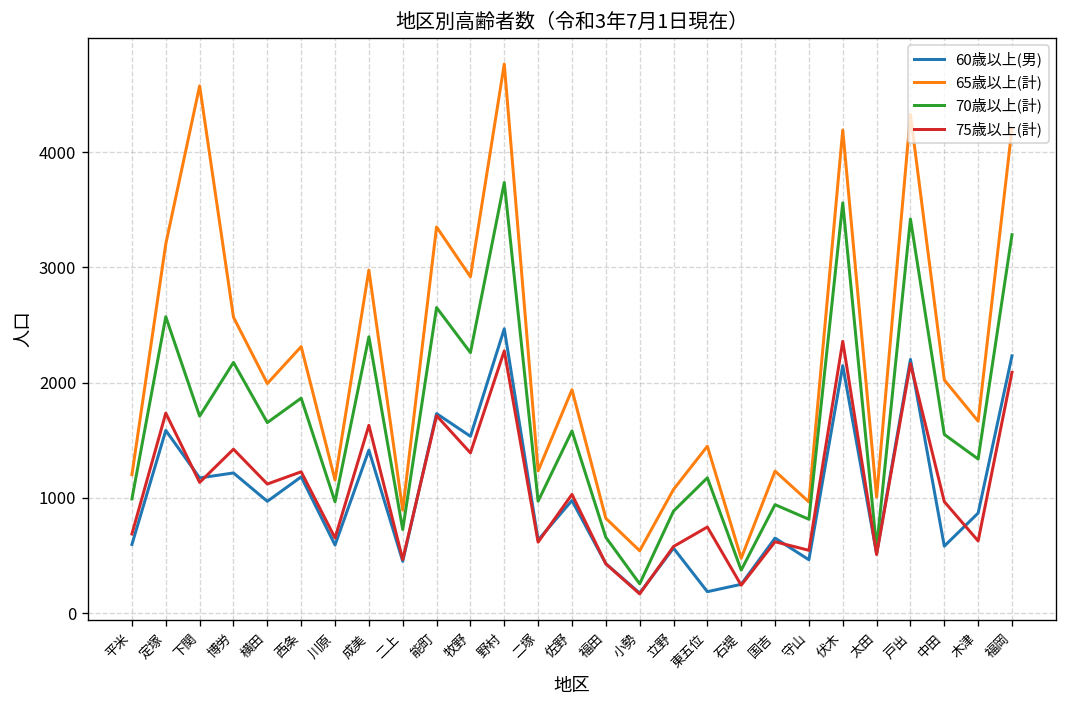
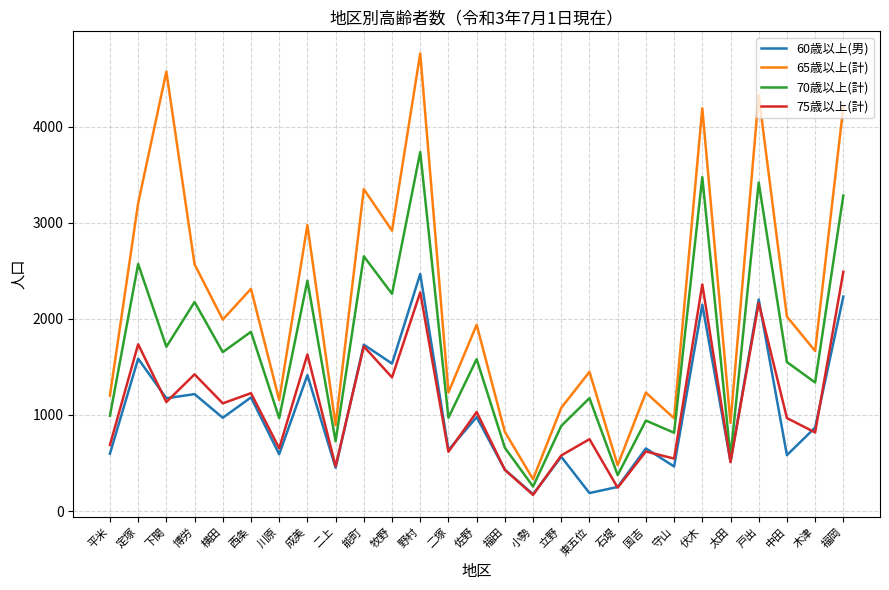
  {
    "60歳以上(男)": {
      "平米": 600,
      "定塚": 1600,
      "下関": 1200,
      "博労": 1200,
      "横田": 1000,
      "西条": 1200,
      "川原": 600,
      "成美": 1400,
      "牧野": 1500,
      "野村": 2500,
      "佐野": 1000,
      "東五位": 200,
      "国吉": 700,
      "守山": 500,
      "伏木": 2100,
      "戸出": 2200,
      "中田": 600,
      "木津": 900,
      "福岡": 2200
    },
    "65歳以上(計)": {
      "平米": 1200,
      "定塚": 3200,
      "下関": 4600,
      "博労": 2600,
      "横田": 2000,
      "西条": 2300,
      "川原": 1200,
      "成美": 3000,
      "二上": 900,
      "能町": 3400,
      "牧野": 2900,
      "野村": 4800,
      "二塚": 1200,
      "佐野": 1900,
      "福田": 800,
-     "小勢": 500,
+     "小勢": 300,
      "立野": 1100,
      "東五位": 1400,
      "石堤": 500,
      "国吉": 1200,
      "守山": 1000,
      "伏木": 4200,
-     "太田": 1000,
+     "太田": 900,
      "中田": 2000,
      "木津": 1700
    },
    "70歳以上(計)": {
      "平米": 1000,
      "定塚": 2600,
      "下関": 1700,
      "博労": 2200,
      "横田": 1700,
      "西条": 1900,
      "川原": 1000,
      "成美": 2400,
      "二上": 700,
      "能町": 2700,
      "牧野": 2300,
      "野村": 3700,
      "二塚": 1000,
      "佐野": 1600,
      "福田": 700,
      "小勢": 300,
      "立野": 900,
      "東五位": 1200,
      "石堤": 400,
      "国吉": 900,
      "守山": 800,
-     "伏木": 3600,
+     "伏木": 3500,
      "太田": 600,
      "戸出": 3400,
      "中田": 1600,
      "木津": 1300,
      "福岡": 3300
    },
    "75歳以上(計)": {
      "平米": 700,
      "定塚": 1700,
      "下関": 1100,
      "博労": 1400,
      "横田": 1100,
      "西条": 1200,
      "川原": 700,
      "成美": 1600,
      "牧野": 1400,
      "野村": 2300,
      "佐野": 1000,
      "東五位": 700,
      "国吉": 600,
      "守山": 500,
      "伏木": 2400,
      "戸出": 2200,
      "中田": 1000,
-     "木津": 600,
-     "福岡": 2100
+     "木津": 800,
+     "福岡": 2500
    }
  }
